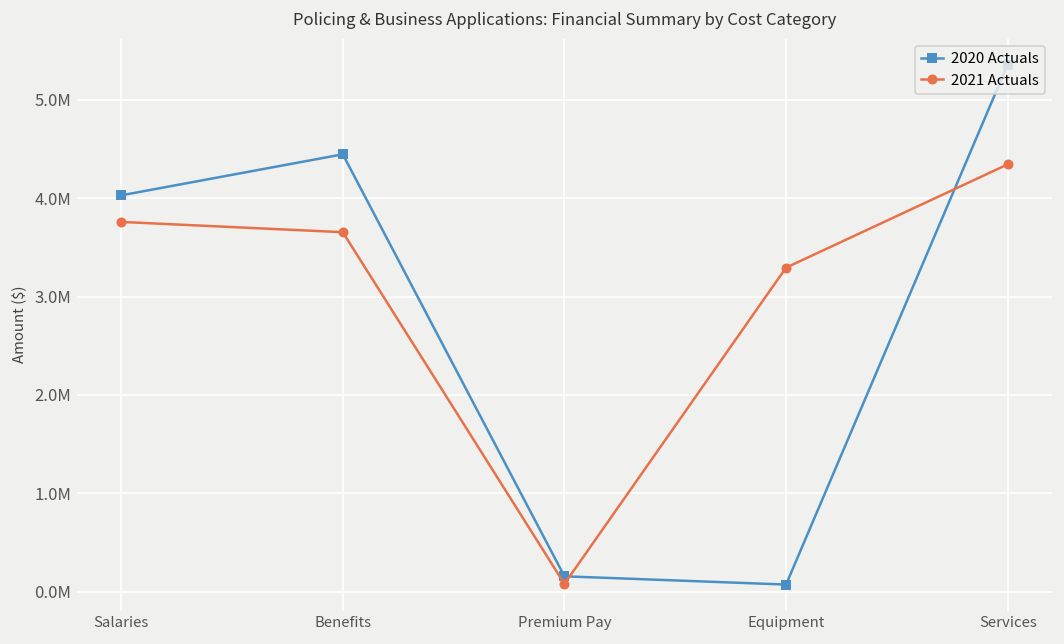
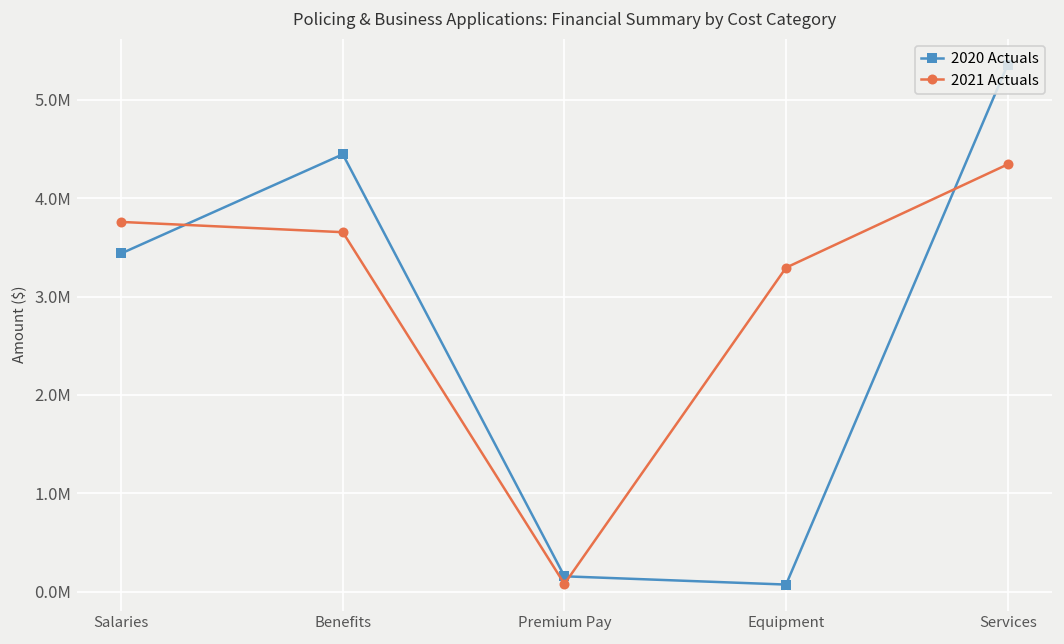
  {
    "2020 Actuals": {
-     "Salaries": 4000000,
+     "Salaries": 3400000,
      "Benefits": 4400000,
      "Premium Pay": 200000,
      "Equipment": 100000
    },
    "2021 Actuals": {
      "Salaries": 3800000,
      "Benefits": 3700000,
      "Premium Pay": 100000,
      "Equipment": 3300000,
      "Services": 4300000
    }
  }
